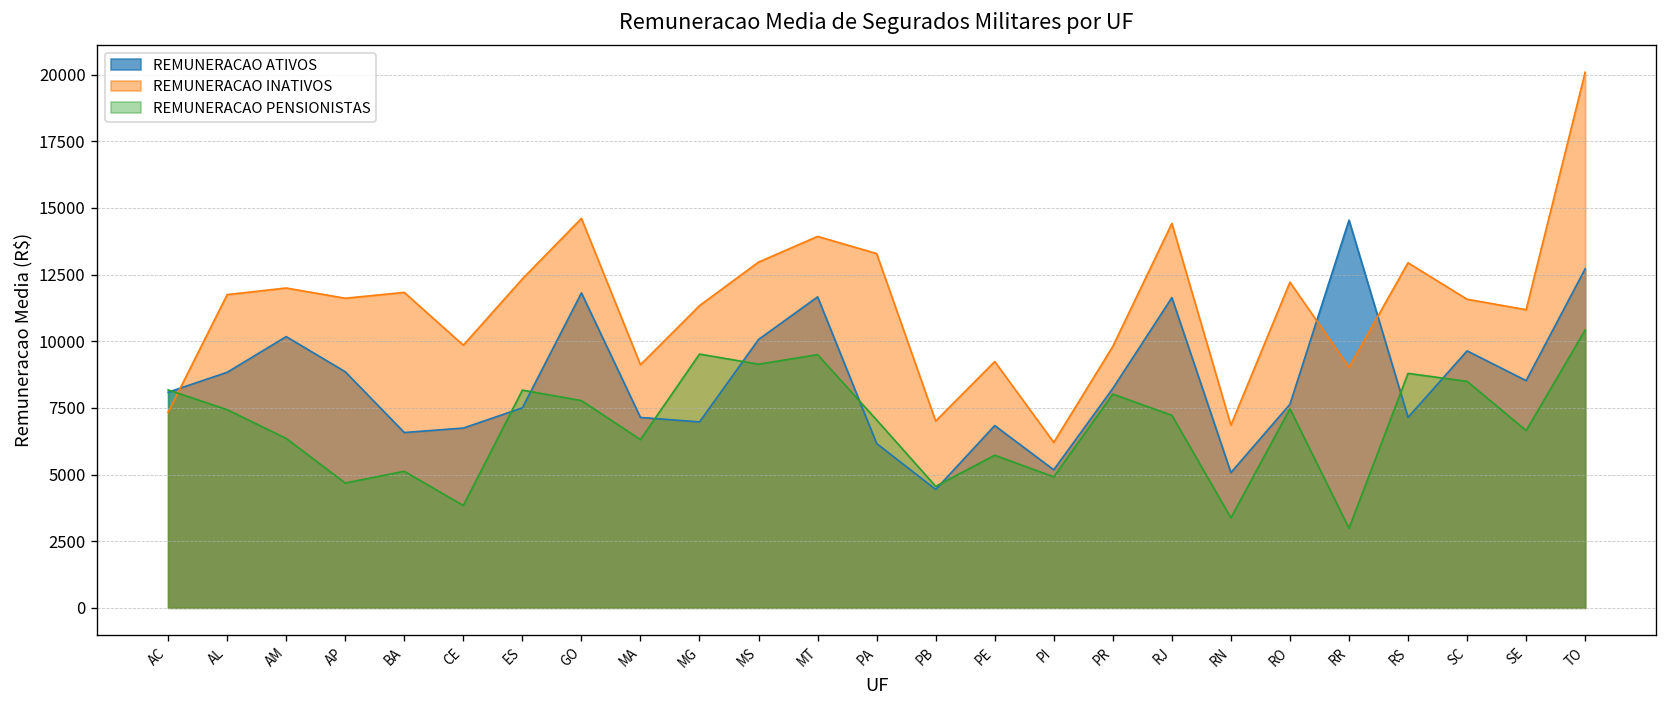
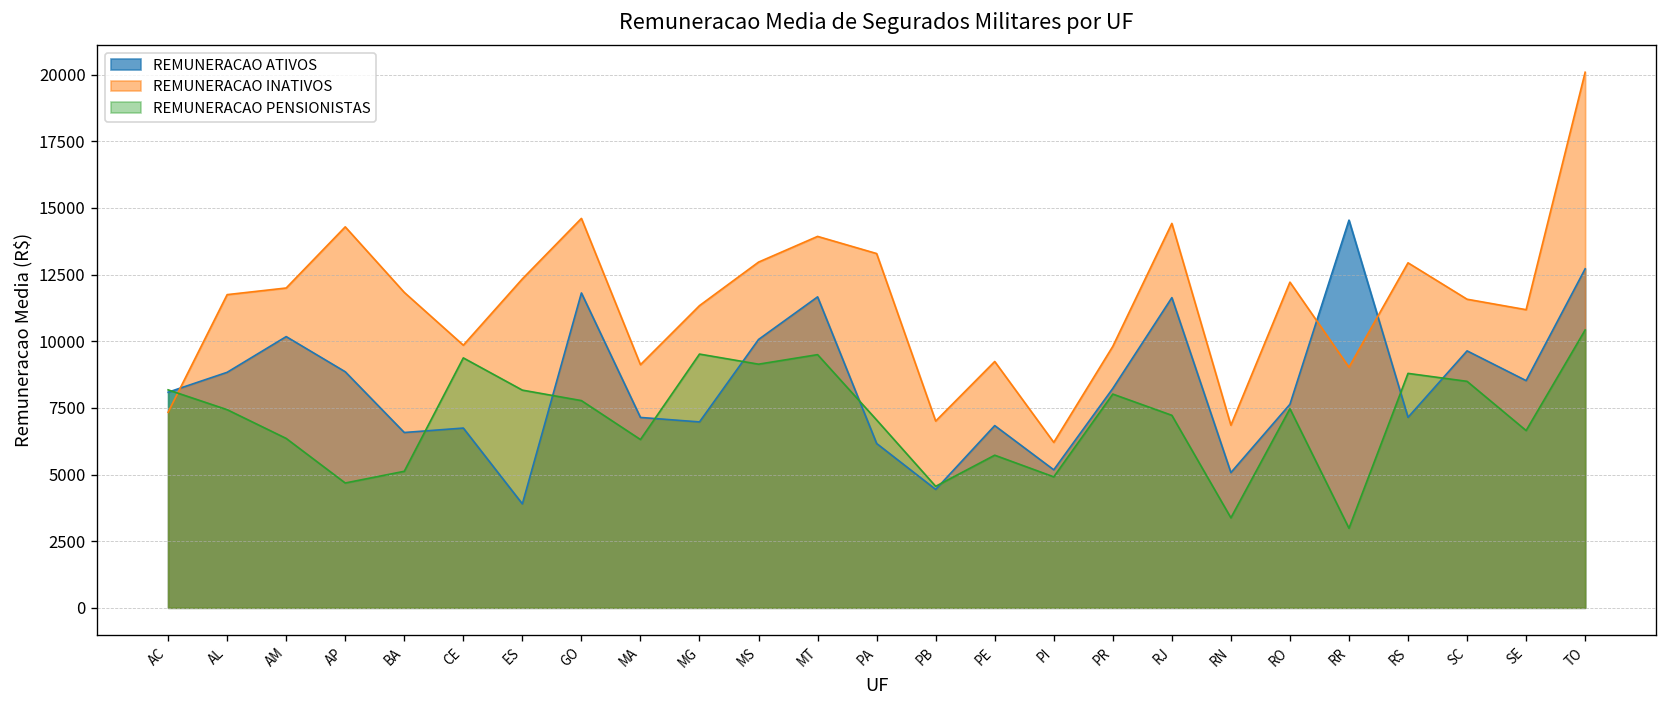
  {
    "REMUNERACAO ATIVOS": {
      "AL": 8800,
      "AM": 10200,
      "AP": 8900,
      "BA": 6600,
      "CE": 6700,
-     "ES": 7500,
+     "ES": 3900,
      "GO": 11800,
      "MA": 7100,
      "MG": 7000,
      "MS": 10100,
      "MT": 11700,
      "PA": 6200,
      "PB": 4400,
      "PE": 6800,
      "PI": 5200,
      "PR": 8200,
      "RJ": 11600,
      "RN": 5100,
      "RO": 7600,
      "RR": 14500,
      "RS": 7100,
      "SC": 9600,
      "SE": 8500,
      "TO": 12700
    },
    "REMUNERACAO INATIVOS": {
      "AC": 7300,
      "AL": 11700,
      "AM": 12000,
-     "AP": 11600,
+     "AP": 14300,
      "BA": 11800,
      "CE": 9900,
      "ES": 12300,
      "GO": 14600,
      "MA": 9100,
      "MG": 11300,
      "MS": 13000,
      "MT": 13900,
      "PA": 13300,
      "PB": 7000,
      "PE": 9200,
      "PI": 6200,
      "PR": 9800,
      "RJ": 14400,
      "RN": 6800,
      "RO": 12200,
      "RR": 9000,
      "RS": 12900,
      "SC": 11600,
      "SE": 11200,
      "TO": 20100
    },
    "REMUNERACAO PENSIONISTAS": {
      "AL": 7400,
      "AM": 6400,
      "AP": 4700,
      "BA": 5100,
-     "CE": 3800,
+     "CE": 9400,
      "ES": 8200,
      "GO": 7800,
      "MA": 6300,
      "MG": 9500,
      "MS": 9100,
      "MT": 9500,
      "PA": 7000,
      "PB": 4600,
      "PE": 5700,
      "PI": 4900,
      "PR": 8000,
      "RJ": 7200,
      "RN": 3400,
      "RO": 7500,
      "RR": 3000,
      "RS": 8800,
      "SC": 8500,
      "SE": 6600,
      "TO": 10400
    }
  }
